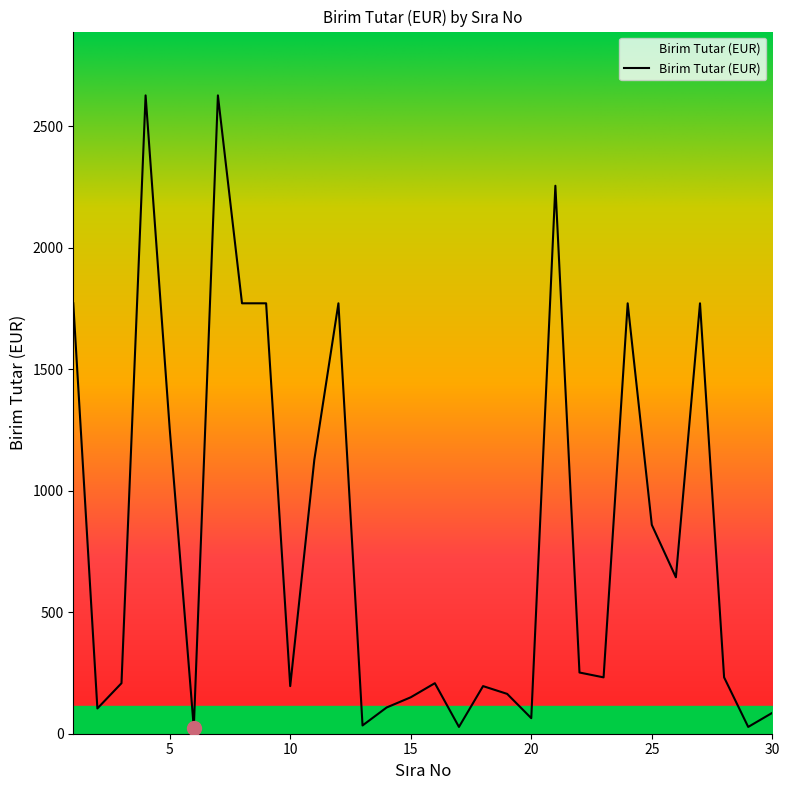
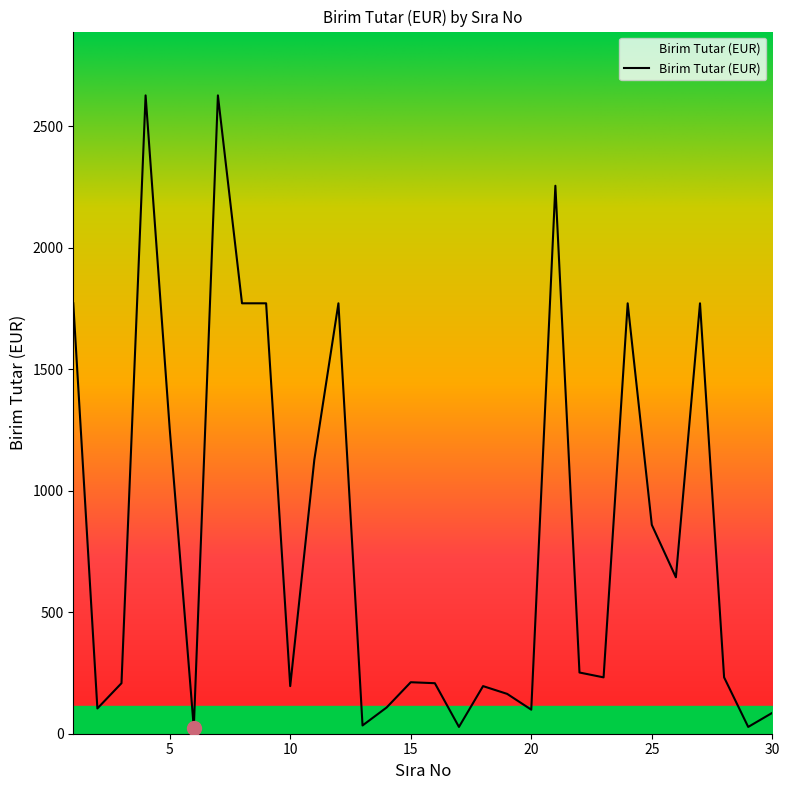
  {
    "Birim Tutar (EUR)": {
      "5": 1260,
      "10": 200,
-     "15": 150,
-     "20": 60,
+     "15": 210,
+     "20": 100,
      "25": 860,
      "30": 90
    }
  }
